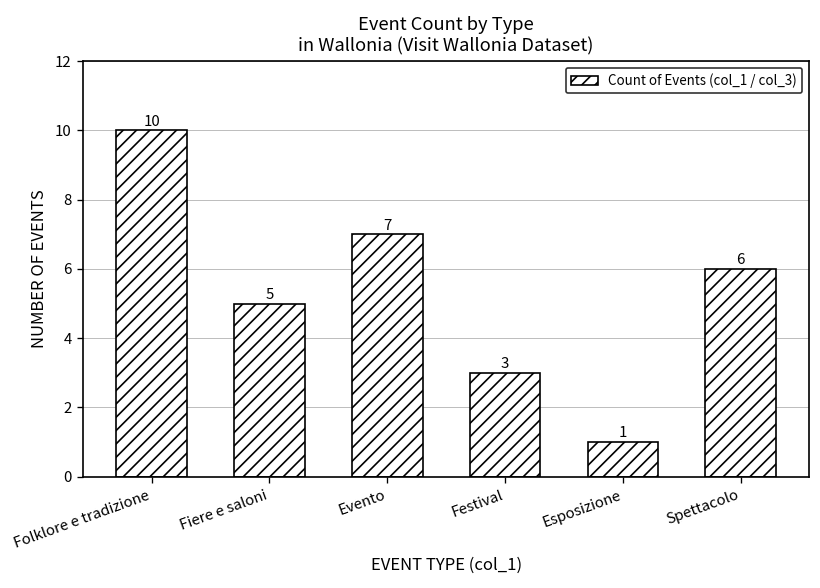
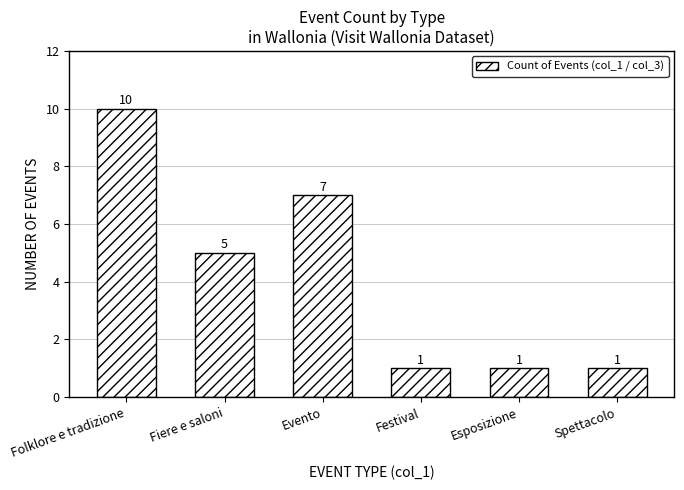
  {
    "Folklore e tradizione": 10,
    "Fiere e saloni": 5,
    "Evento": 7,
-   "Festival": 3,
+   "Festival": 1,
    "Esposizione": 1,
-   "Spettacolo": 6
+   "Spettacolo": 1
  }
